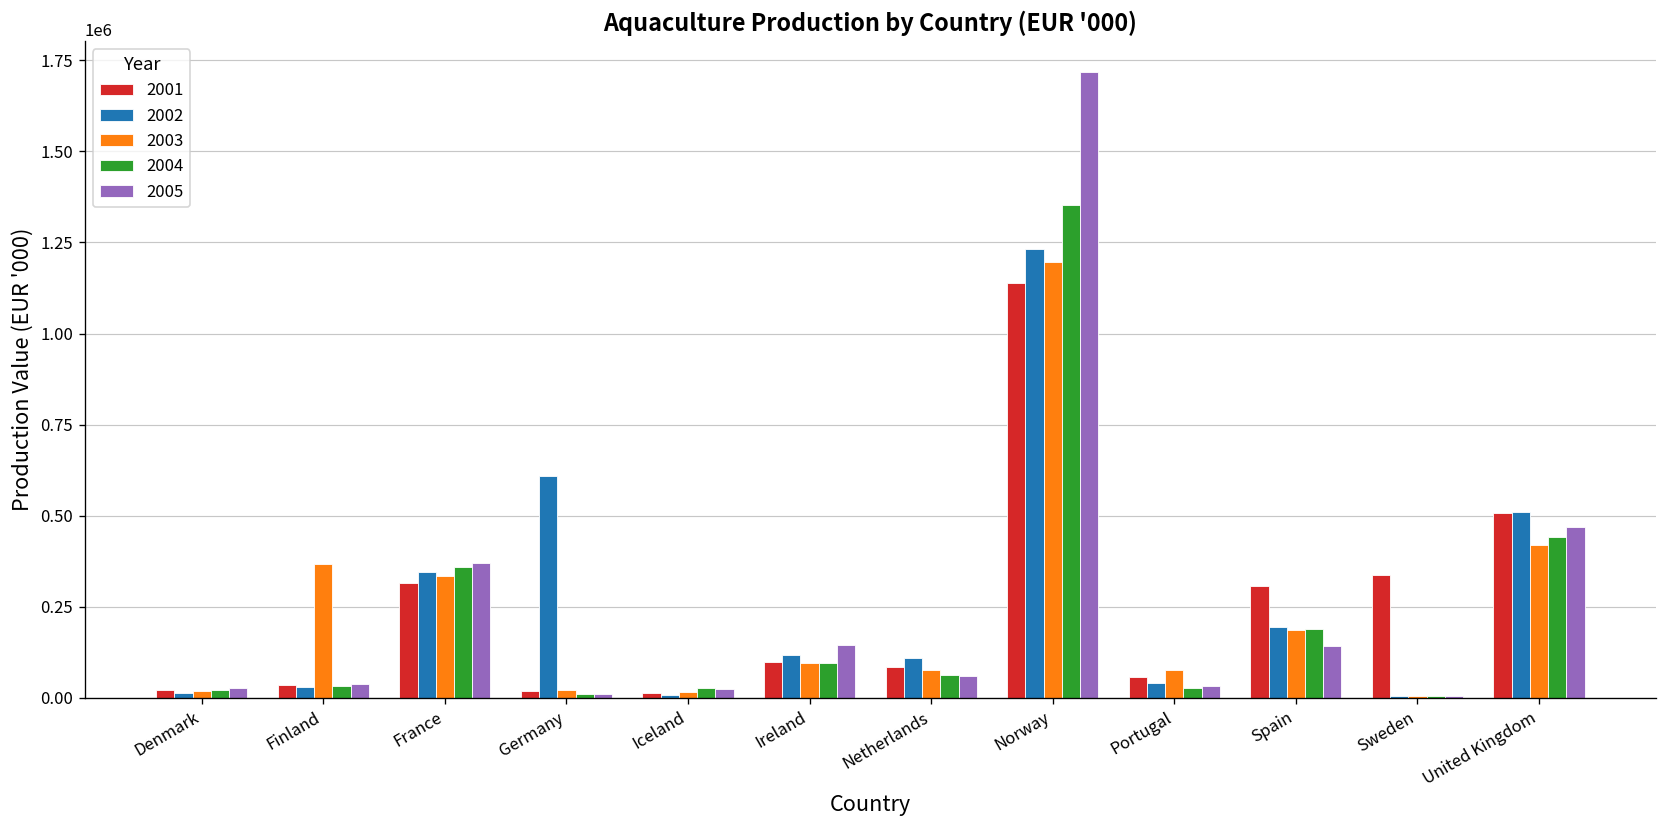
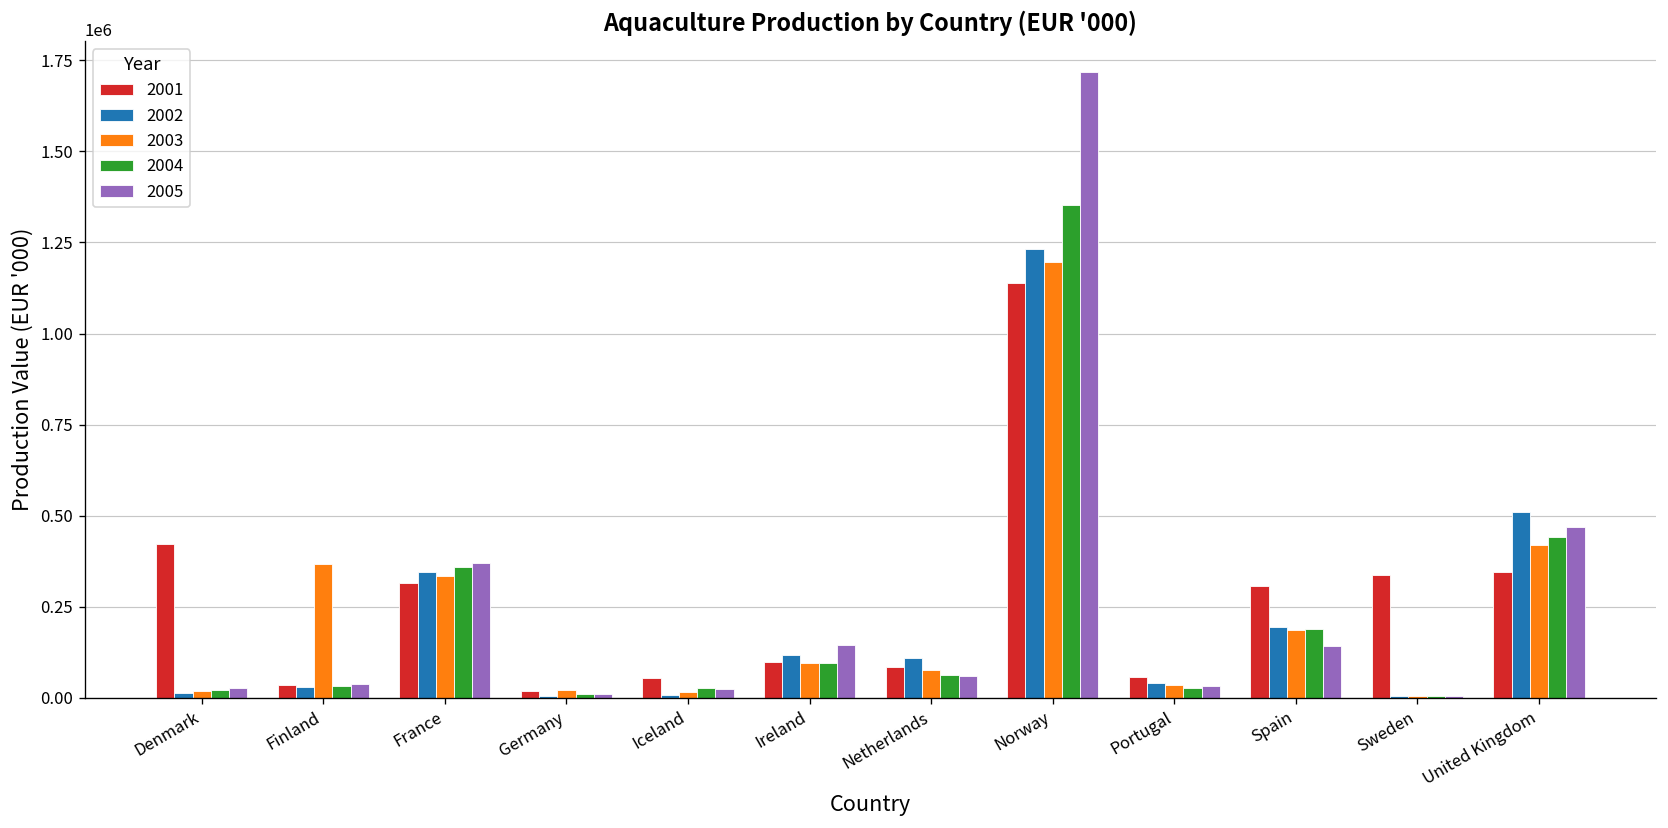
  {
    "2001": {
-     "Denmark": 20000,
+     "Denmark": 420000,
      "Finland": 40000,
      "France": 310000,
      "Germany": 20000,
-     "Iceland": 10000,
+     "Iceland": 60000,
      "Ireland": 100000,
      "Netherlands": 80000,
      "Norway": 1140000,
      "Portugal": 60000,
      "Spain": 310000,
      "Sweden": 340000,
-     "United Kingdom": 510000
+     "United Kingdom": 340000
    },
    "2002": {
      "Denmark": 10000,
      "Finland": 30000,
      "France": 340000,
-     "Germany": 610000,
+     "Germany": 10000,
      "Iceland": 10000,
      "Ireland": 120000,
      "Netherlands": 110000,
      "Norway": 1230000,
      "Portugal": 40000,
      "Spain": 190000,
      "United Kingdom": 510000
    },
    "2003": {
      "Denmark": 20000,
      "Finland": 370000,
      "France": 330000,
      "Germany": 20000,
      "Iceland": 20000,
      "Ireland": 100000,
      "Netherlands": 80000,
      "Norway": 1200000,
-     "Portugal": 80000,
+     "Portugal": 30000,
      "Spain": 190000,
      "United Kingdom": 420000
    },
    "2004": {
      "Denmark": 20000,
      "Finland": 30000,
      "France": 360000,
      "Germany": 10000,
      "Iceland": 30000,
      "Ireland": 100000,
      "Netherlands": 60000,
      "Norway": 1350000,
      "Portugal": 30000,
      "Spain": 190000,
      "United Kingdom": 440000
    },
    "2005": {
      "Denmark": 30000,
      "Finland": 40000,
      "France": 370000,
      "Germany": 10000,
      "Iceland": 20000,
      "Ireland": 150000,
      "Netherlands": 60000,
      "Norway": 1720000,
      "Portugal": 30000,
      "Spain": 140000,
      "United Kingdom": 470000
    }
  }
